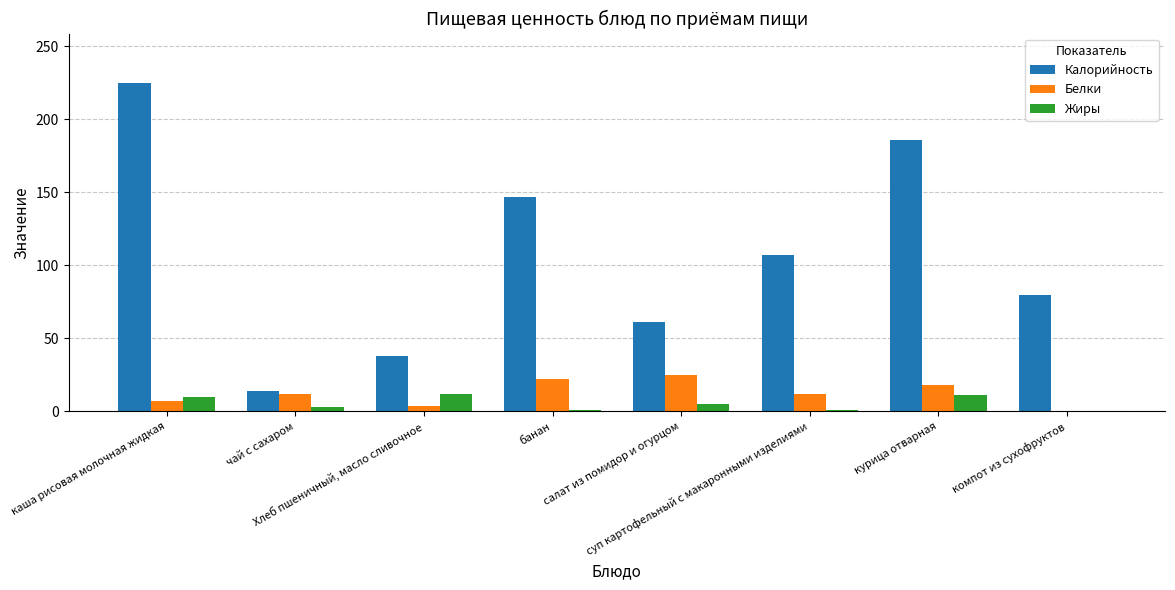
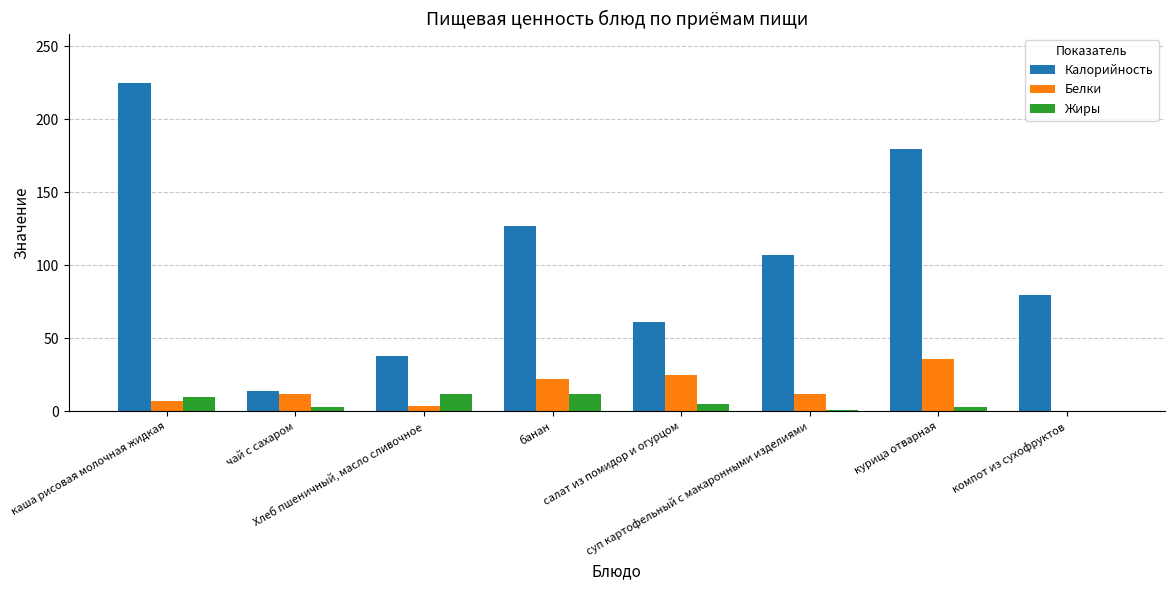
  {
    "Калорийность": {
      "каша рисовая молочная жидкая": 225,
      "чай с сахаром": 14,
      "Хлеб пшеничный, масло сливочное": 38,
-     "банан": 147,
+     "банан": 127,
      "салат из помидор и огурцом": 61,
      "суп картофельный с макаронными изделиями": 107,
-     "курица отварная": 186,
+     "курица отварная": 180,
      "компот из сухофруктов": 80
    },
    "Белки": {
      "каша рисовая молочная жидкая": 7,
      "чай с сахаром": 12,
      "Хлеб пшеничный, масло сливочное": 4,
      "банан": 22,
      "салат из помидор и огурцом": 25,
      "суп картофельный с макаронными изделиями": 12,
-     "курица отварная": 18,
+     "курица отварная": 36,
      "компот из сухофруктов": 0
    },
    "Жиры": {
      "каша рисовая молочная жидкая": 10,
      "чай с сахаром": 3,
      "Хлеб пшеничный, масло сливочное": 12,
-     "банан": 1,
+     "банан": 12,
      "салат из помидор и огурцом": 5,
-     "курица отварная": 11,
+     "курица отварная": 3,
      "компот из сухофруктов": 0
    }
  }
